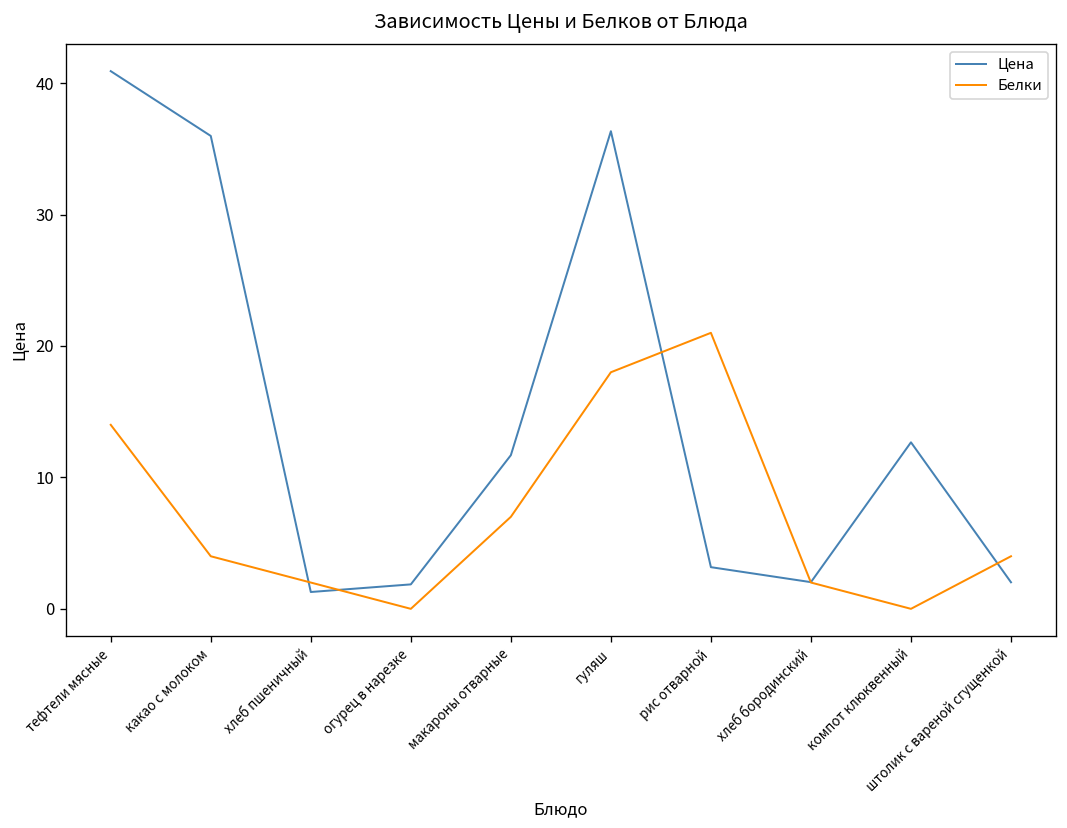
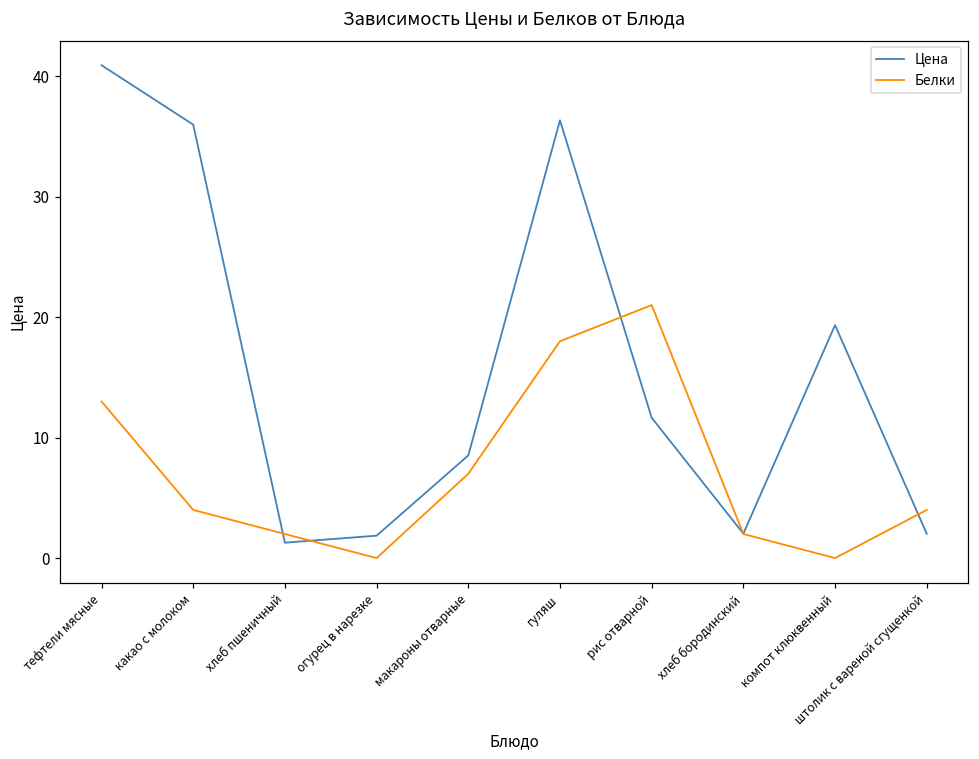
  {
    "Цена": {
      "тефтели мясные": 40.9,
      "какао с молоком": 36.0,
      "хлеб пшеничный": 1.3,
      "огурец в нарезке": 1.9,
-     "макароны отварные": 11.7,
+     "макароны отварные": 8.5,
      "гуляш": 36.3,
-     "рис отварной": 3.2,
-     "компот клюквенный": 12.7,
+     "рис отварной": 11.7,
+     "компот клюквенный": 19.3,
      "штолик с вареной сгущенкой": 2.0
    },
    "Белки": {
-     "тефтели мясные": 14,
+     "тефтели мясные": 13,
      "какао с молоком": 4,
      "хлеб пшеничный": 2,
      "огурец в нарезке": 0,
      "макароны отварные": 7,
      "гуляш": 18,
      "рис отварной": 21,
      "компот клюквенный": 0,
      "штолик с вареной сгущенкой": 4
    }
  }
